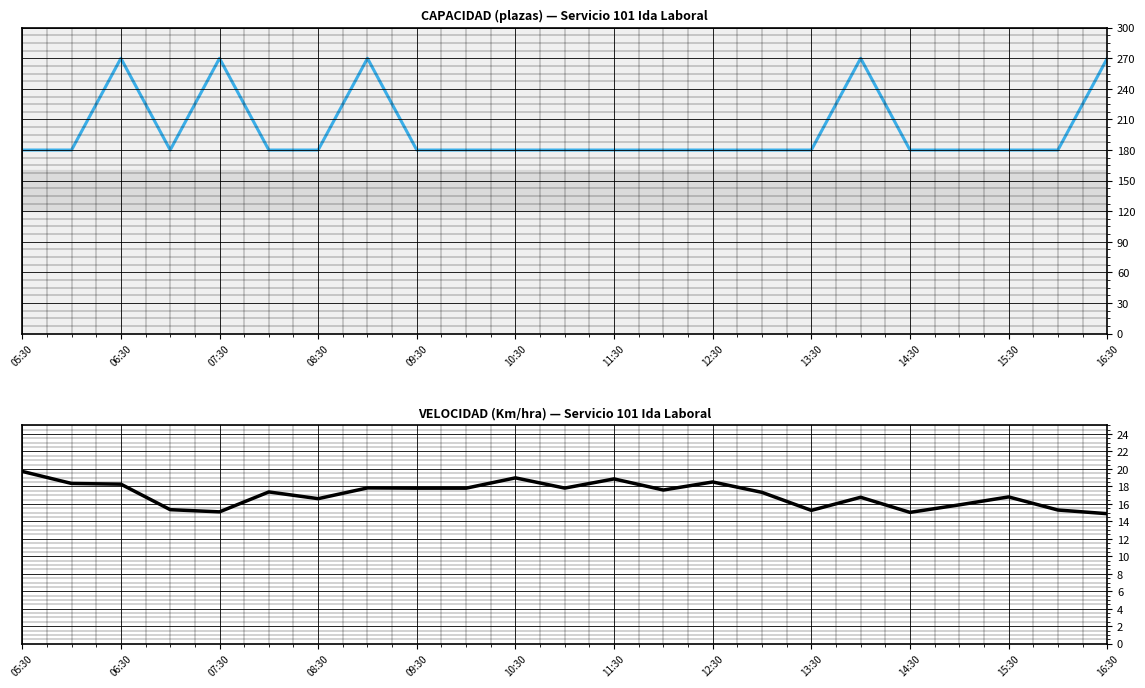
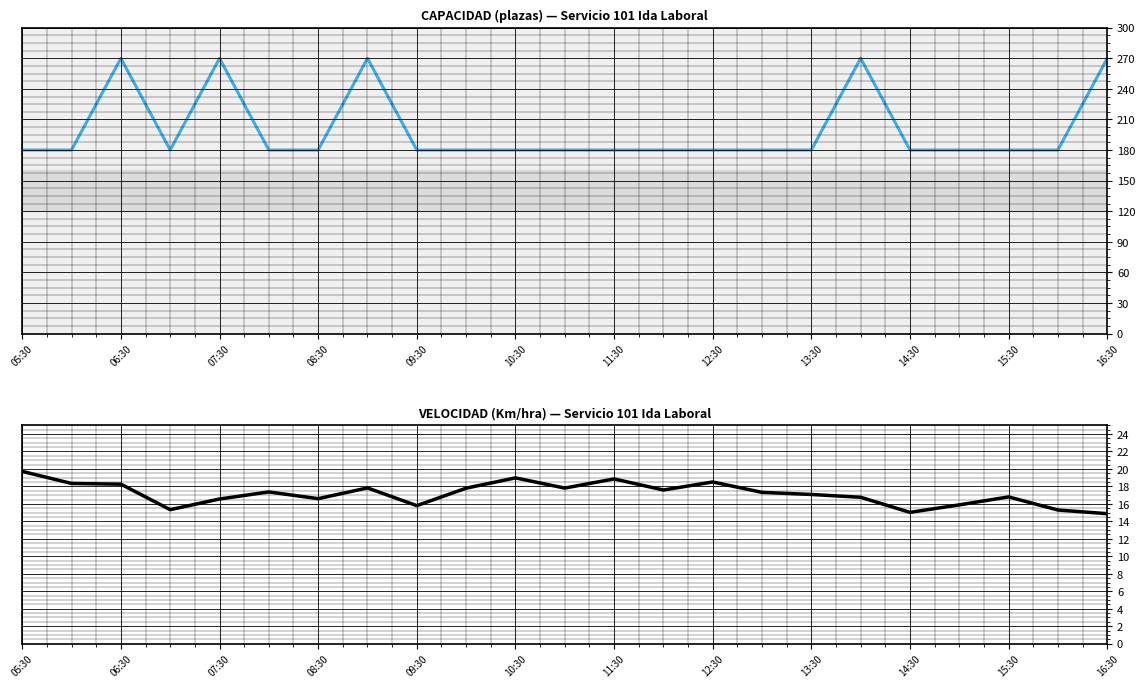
  {
    "CAPACIDAD (plazas) — Servicio 101 Ida Laboral": {
      "05:30": 180,
      "06:30": 270,
      "07:30": 270,
      "08:30": 180,
      "09:30": 180,
      "10:30": 180,
      "11:30": 180,
      "12:30": 180,
      "13:30": 180,
      "14:30": 180,
      "15:30": 180,
      "16:30": 270
    },
    "VELOCIDAD (Km/hra) — Servicio 101 Ida Laboral": {
      "05:30": 20,
      "06:30": 18,
-     "07:30": 15,
+     "07:30": 17,
      "08:30": 17,
-     "09:30": 18,
+     "09:30": 16,
      "10:30": 19,
      "11:30": 19,
      "12:30": 19,
-     "13:30": 15,
+     "13:30": 17,
      "14:30": 15,
      "15:30": 17,
      "16:30": 15
    }
  }
